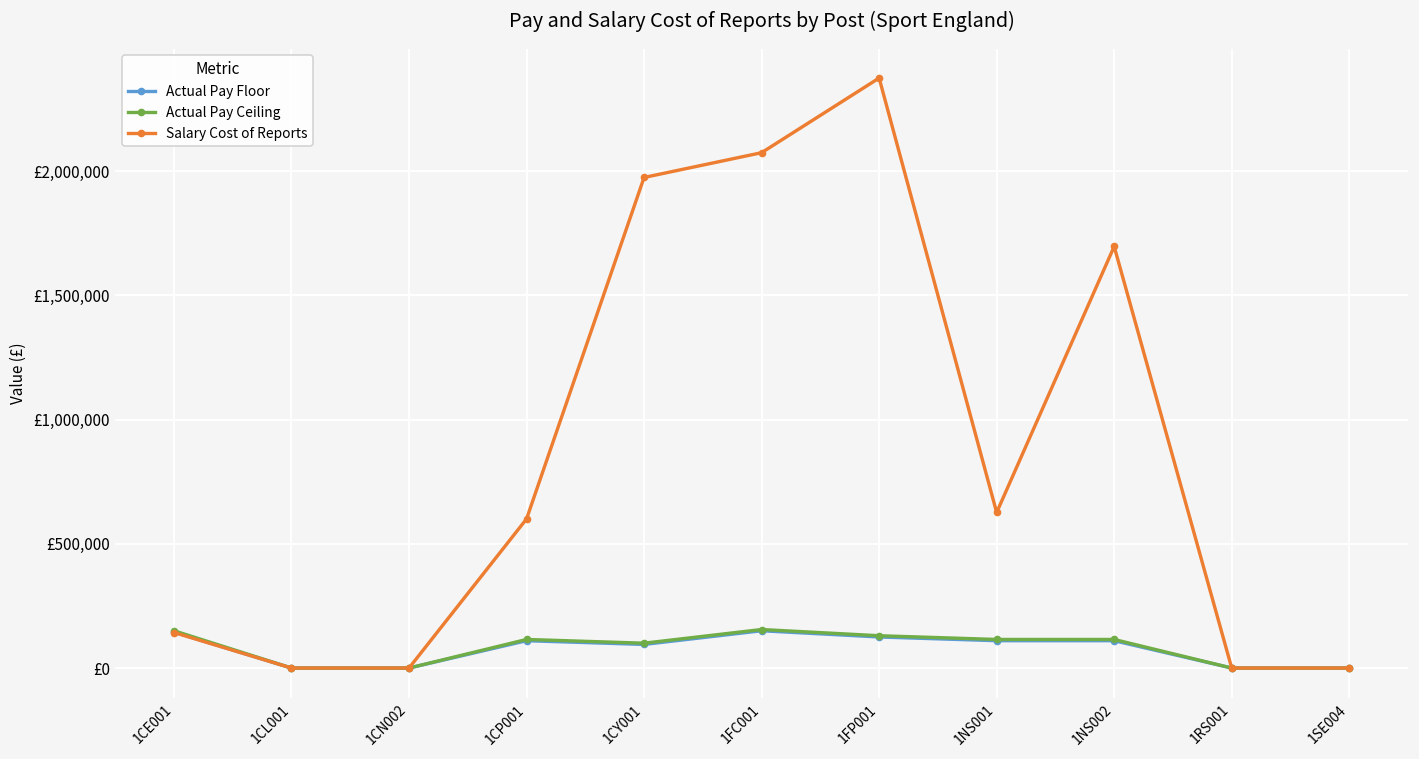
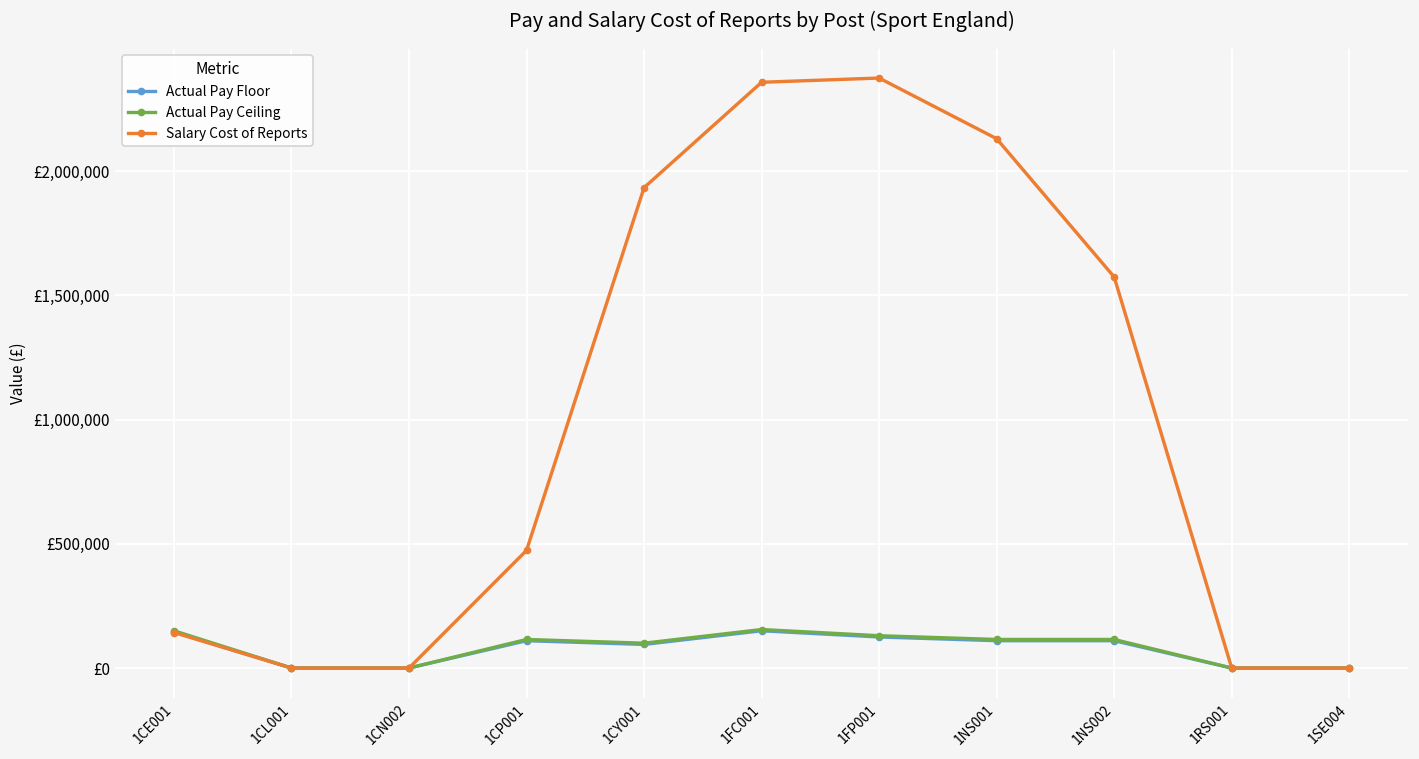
  {
    "Salary Cost of Reports": {
-     "1CP001": "£600,000",
-     "1CY001": "£1,970,000",
-     "1FC001": "£2,070,000",
+     "1CP001": "£470,000",
+     "1CY001": "£1,930,000",
+     "1FC001": "£2,360,000",
      "1FP001": "£2,370,000",
-     "1NS001": "£630,000",
-     "1NS002": "£1,700,000"
+     "1NS001": "£2,130,000",
+     "1NS002": "£1,570,000"
    }
  }
